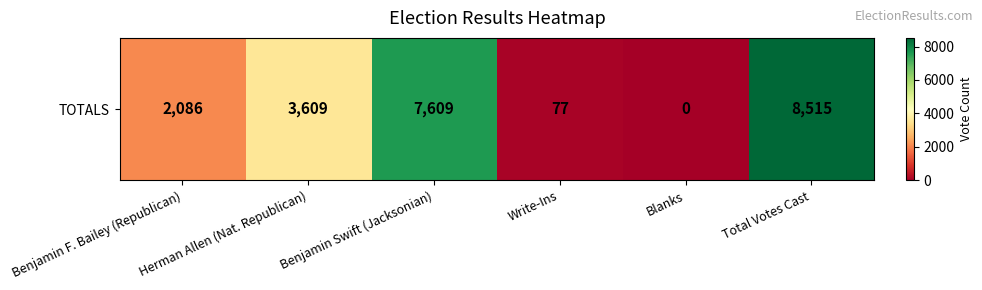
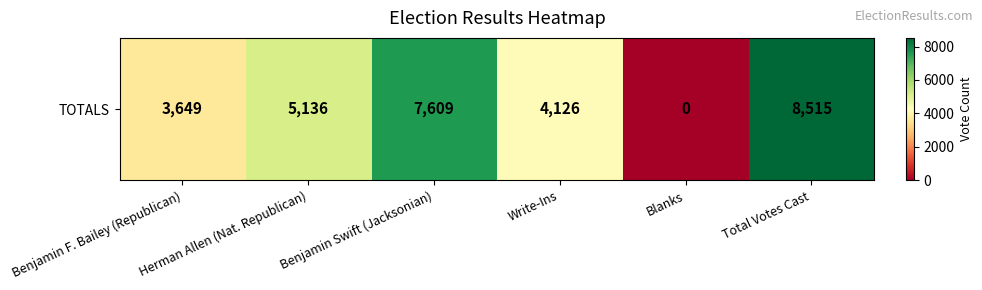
  {
    "TOTALS": {
-     "Benjamin F. Bailey (Republican)": "2,086",
-     "Herman Allen (Nat. Republican)": "3,609",
+     "Benjamin F. Bailey (Republican)": "3,649",
+     "Herman Allen (Nat. Republican)": "5,136",
      "Benjamin Swift (Jacksonian)": "7,609",
-     "Write-Ins": "77",
+     "Write-Ins": "4,126",
      "Blanks": "0",
      "Total Votes Cast": "8,515"
    }
  }
